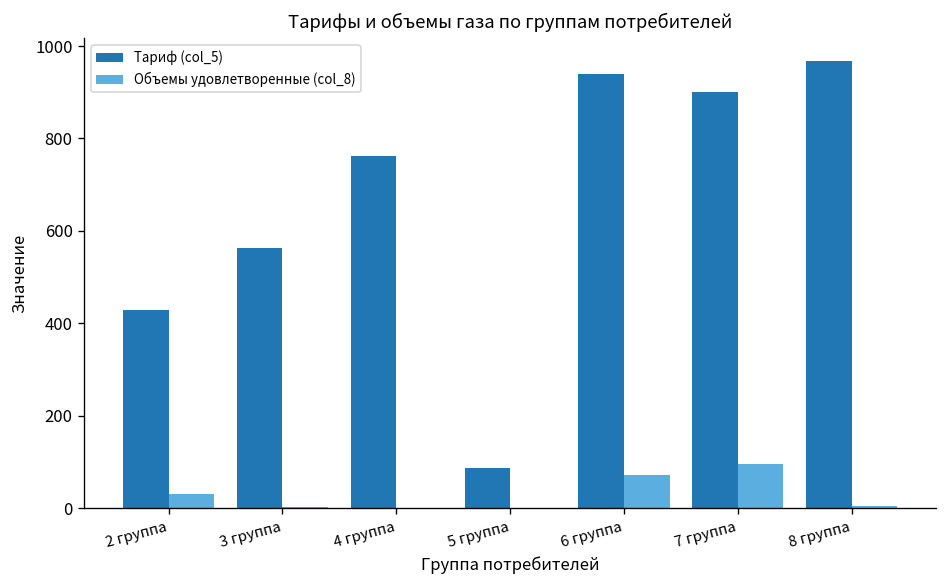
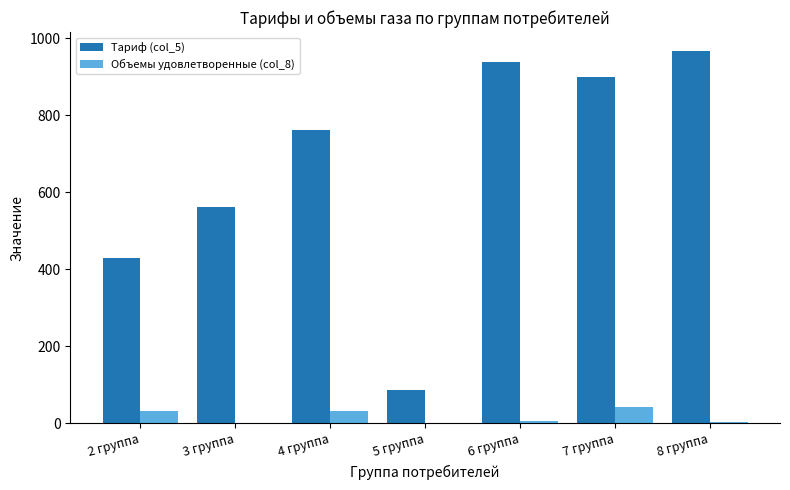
  {
    "Тариф (col_5)": {
      "2 группа": 430,
      "3 группа": 560,
      "4 группа": 760,
      "5 группа": 90,
      "6 группа": 940,
      "7 группа": 900,
      "8 группа": 970
    },
    "Объемы удовлетворенные (col_8)": {
      "2 группа": 30,
-     "4 группа": 0,
-     "6 группа": 70,
-     "7 группа": 100
+     "4 группа": 30,
+     "6 группа": 10,
+     "7 группа": 40
    }
  }
